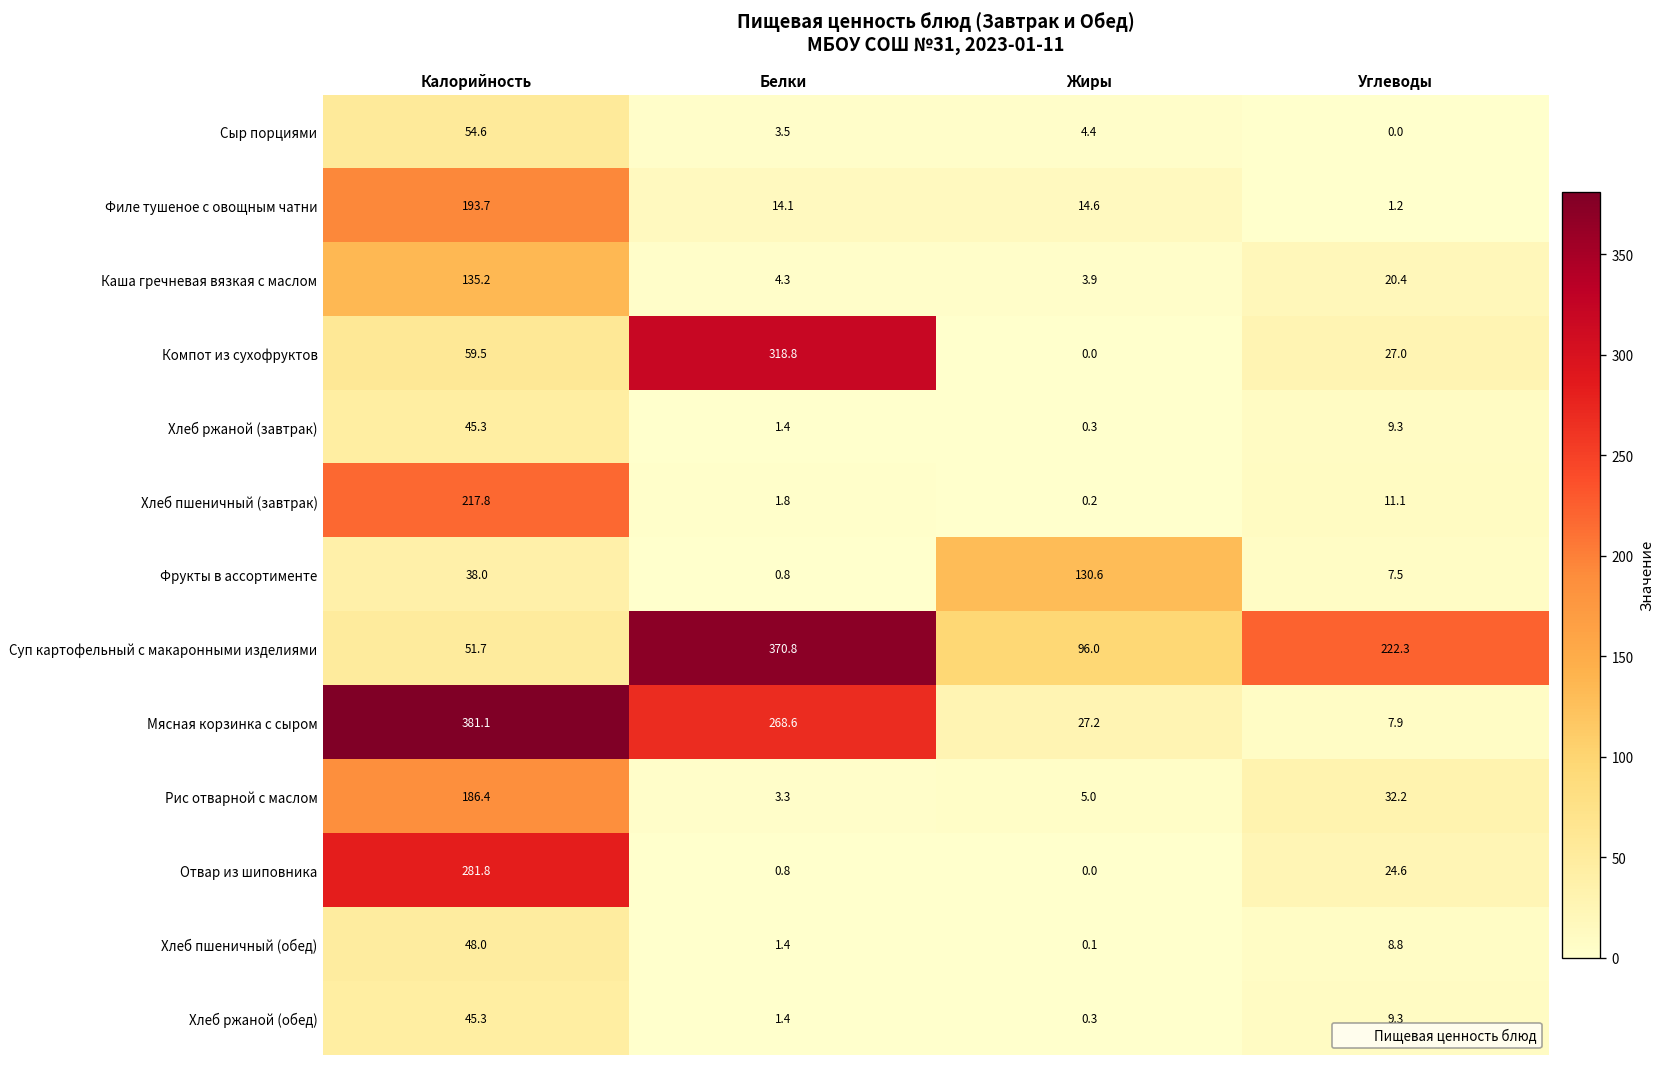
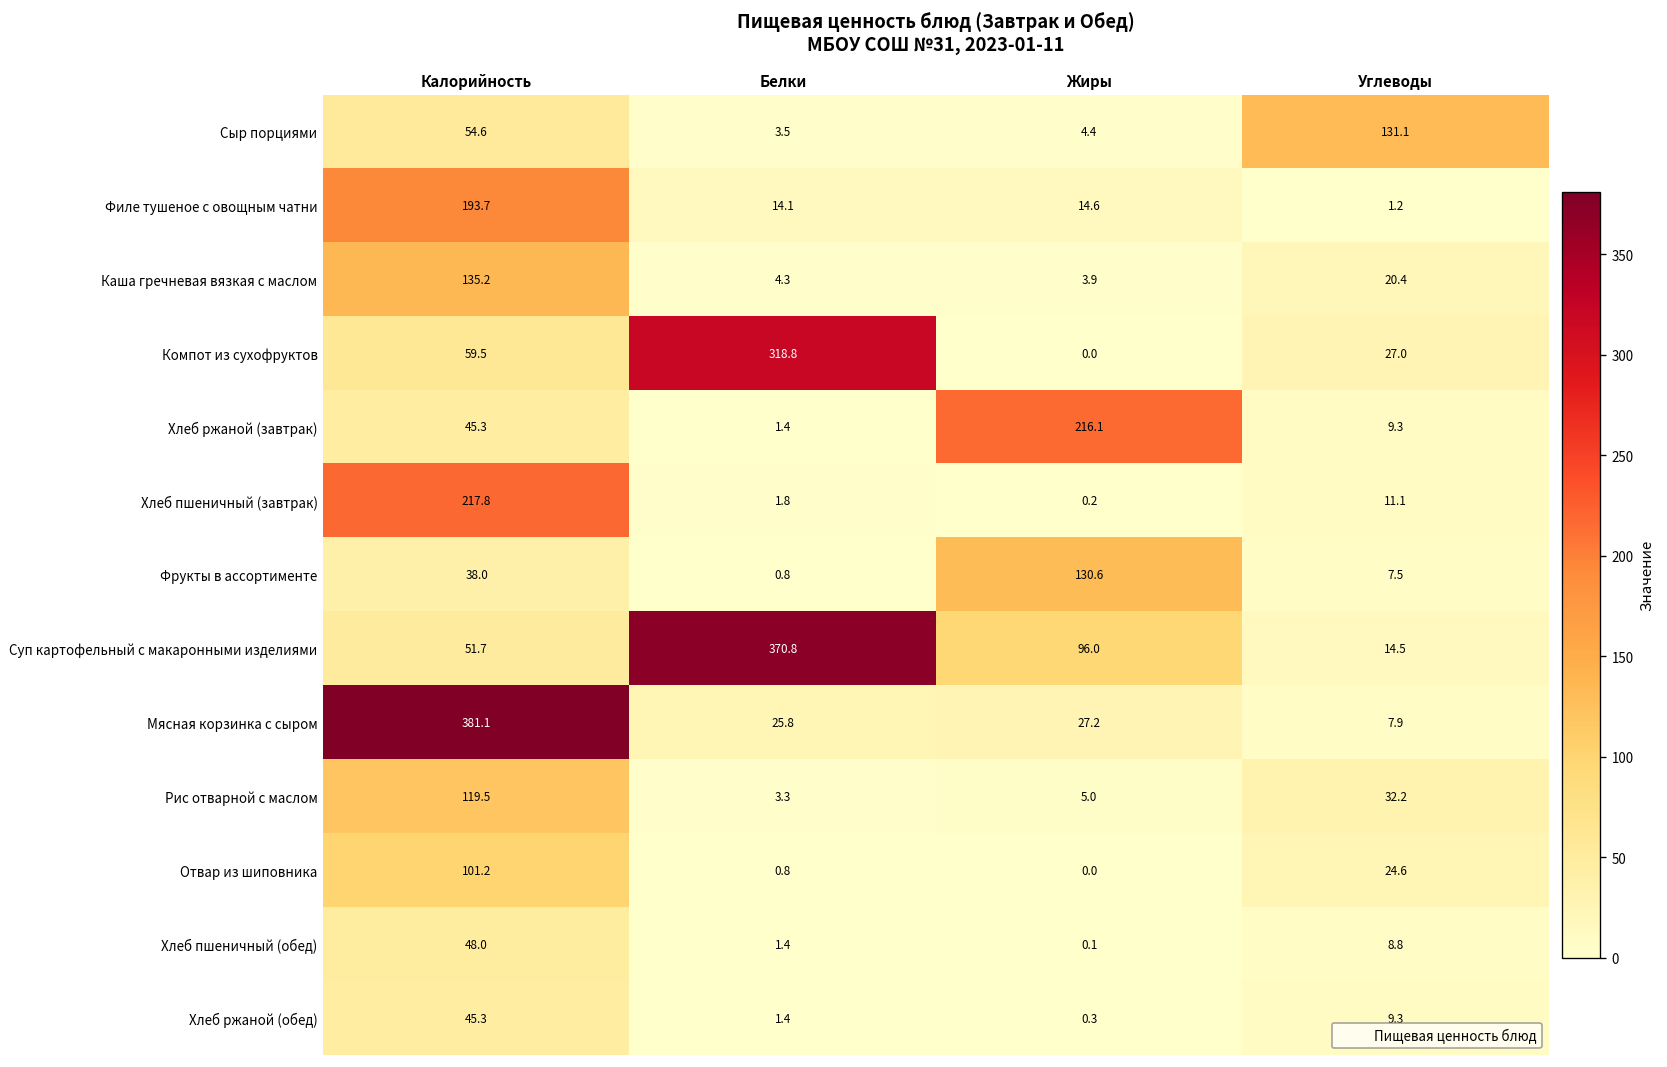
  {
    "Сыр порциями": {
      "Калорийность": 54.6,
      "Белки": 3.5,
      "Жиры": 4.4,
-     "Углеводы": 0.0
+     "Углеводы": 131.1
    },
    "Филе тушеное с овощным чатни": {
      "Калорийность": 193.7,
      "Белки": 14.1,
      "Жиры": 14.6,
      "Углеводы": 1.2
    },
    "Каша гречневая вязкая с маслом": {
      "Калорийность": 135.2,
      "Белки": 4.3,
      "Жиры": 3.9,
      "Углеводы": 20.4
    },
    "Компот из сухофруктов": {
      "Калорийность": 59.5,
      "Белки": 318.8,
      "Жиры": 0.0,
      "Углеводы": 27.0
    },
    "Хлеб ржаной (завтрак)": {
      "Калорийность": 45.3,
      "Белки": 1.4,
-     "Жиры": 0.3,
+     "Жиры": 216.1,
      "Углеводы": 9.3
    },
    "Хлеб пшеничный (завтрак)": {
      "Калорийность": 217.8,
      "Белки": 1.8,
      "Жиры": 0.2,
      "Углеводы": 11.1
    },
    "Фрукты в ассортименте": {
      "Калорийность": 38.0,
      "Белки": 0.8,
      "Жиры": 130.6,
      "Углеводы": 7.5
    },
    "Суп картофельный с макаронными изделиями": {
      "Калорийность": 51.7,
      "Белки": 370.8,
      "Жиры": 96.0,
-     "Углеводы": 222.3
+     "Углеводы": 14.5
    },
    "Мясная корзинка с сыром": {
      "Калорийность": 381.1,
-     "Белки": 268.6,
+     "Белки": 25.8,
      "Жиры": 27.2,
      "Углеводы": 7.9
    },
    "Рис отварной с маслом": {
-     "Калорийность": 186.4,
+     "Калорийность": 119.5,
      "Белки": 3.3,
      "Жиры": 5.0,
      "Углеводы": 32.2
    },
    "Отвар из шиповника": {
-     "Калорийность": 281.8,
+     "Калорийность": 101.2,
      "Белки": 0.8,
      "Жиры": 0.0,
      "Углеводы": 24.6
    },
    "Хлеб пшеничный (обед)": {
      "Калорийность": 48.0,
      "Белки": 1.4,
      "Жиры": 0.1,
      "Углеводы": 8.8
    },
    "Хлеб ржаной (обед)": {
      "Калорийность": 45.3,
      "Белки": 1.4,
      "Жиры": 0.3,
      "Углеводы": 9.3
    }
  }
